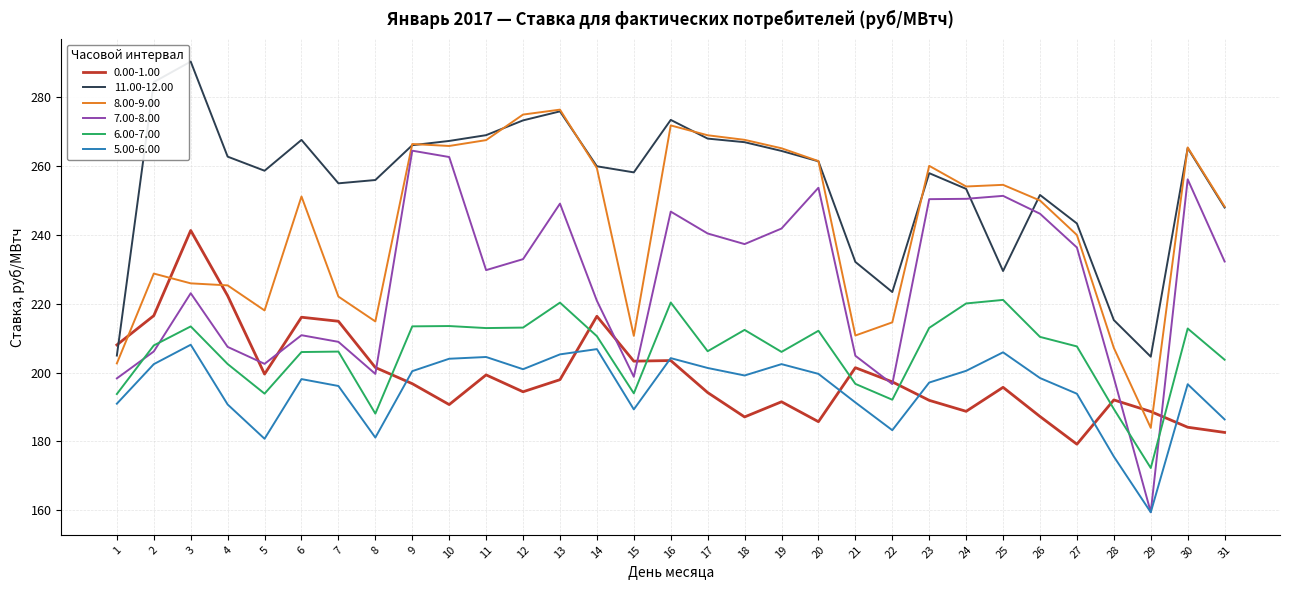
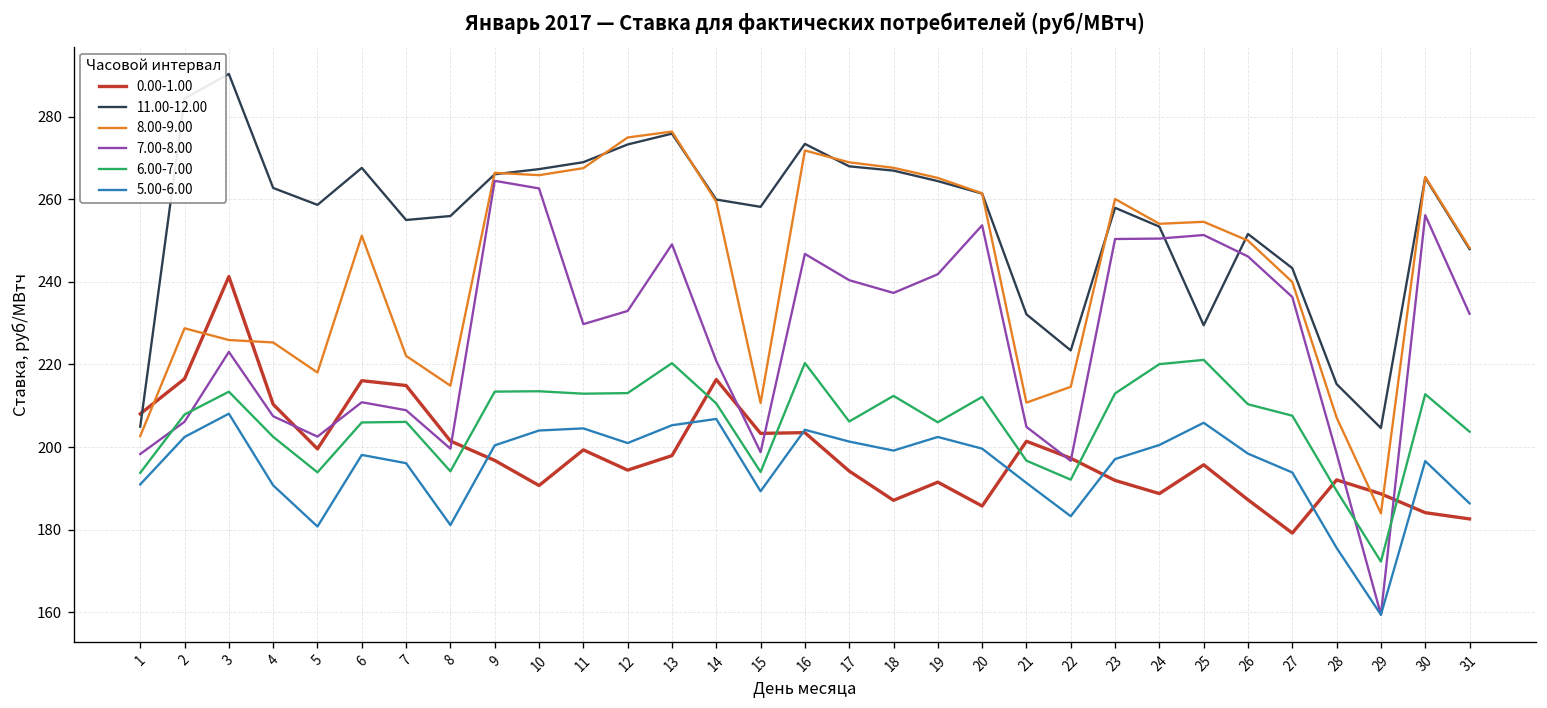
  {
    "0.00-1.00": {
      "1": 208,
      "2": 217,
      "3": 241,
-     "4": 222,
+     "4": 210,
      "5": 200,
      "6": 216,
      "7": 215,
      "8": 201,
      "9": 197,
      "10": 191,
      "11": 199,
      "12": 194,
      "13": 198,
      "14": 216,
      "15": 203,
      "17": 194,
      "18": 187,
      "19": 192,
      "20": 186,
      "21": 201,
      "23": 192,
      "24": 189,
      "25": 196,
      "26": 187,
      "27": 179,
      "28": 192,
      "29": 189,
      "30": 184,
      "31": 183
    },
    "11.00-12.00": {
      "1": 205,
      "3": 290,
      "4": 263,
      "5": 259,
      "6": 268,
      "7": 255,
      "8": 256,
      "10": 267,
      "11": 269,
      "12": 273,
      "15": 258,
      "16": 273,
      "17": 268,
      "19": 264,
      "21": 232,
      "22": 223,
      "23": 258,
      "25": 230,
      "26": 252,
      "27": 243,
      "28": 215,
      "29": 205
    },
    "8.00-9.00": {
      "1": 203,
      "2": 229,
      "3": 226,
      "4": 225,
      "5": 218,
      "6": 251,
      "7": 222,
      "8": 215,
      "10": 266,
      "11": 268,
      "12": 275,
      "15": 211,
      "16": 272,
      "17": 269,
      "19": 265,
      "21": 211,
      "22": 215,
      "23": 260,
      "25": 255,
      "26": 250,
      "27": 240,
      "28": 207,
      "29": 184
    },
    "7.00-8.00": {
      "1": 198,
      "2": 206,
      "3": 223,
      "4": 207,
      "5": 203,
      "6": 211,
      "7": 209,
      "8": 200,
      "9": 264,
      "10": 263,
      "11": 230,
      "12": 233,
      "13": 249,
      "14": 221,
      "15": 199,
      "16": 247,
      "17": 240,
      "18": 237,
      "19": 242,
      "20": 254,
      "21": 205,
      "23": 250,
      "24": 250,
      "25": 251,
      "26": 246,
      "27": 236,
      "28": 198,
      "30": 256,
      "31": 232
    },
    "6.00-7.00": {
      "1": 194,
      "2": 208,
      "3": 213,
      "4": 202,
      "5": 194,
      "6": 206,
      "7": 206,
-     "8": 188,
+     "8": 194,
      "9": 213,
      "10": 214,
      "11": 213,
      "12": 213,
      "13": 220,
      "14": 211,
      "15": 194,
      "16": 220,
      "17": 206,
      "18": 212,
      "19": 206,
      "20": 212,
      "21": 197,
      "22": 192,
      "23": 213,
      "24": 220,
      "25": 221,
      "26": 210,
      "27": 208,
      "28": 189,
      "29": 172,
      "30": 213,
      "31": 204
    },
    "5.00-6.00": {
      "1": 191,
      "2": 202,
      "3": 208,
      "4": 191,
      "5": 181,
      "6": 198,
      "7": 196,
      "8": 181,
      "9": 200,
      "10": 204,
      "11": 205,
      "12": 201,
      "13": 205,
      "14": 207,
      "15": 189,
      "17": 201,
      "18": 199,
      "19": 202,
      "20": 200,
      "21": 191,
      "22": 183,
      "23": 197,
      "24": 201,
      "25": 206,
      "26": 198,
      "27": 194,
      "28": 176,
      "30": 197,
      "31": 186
    }
  }
